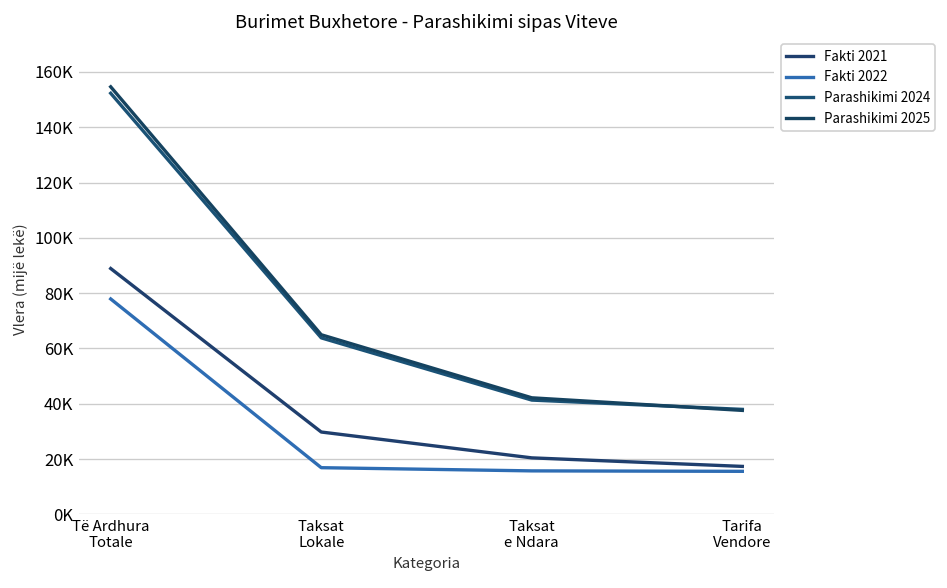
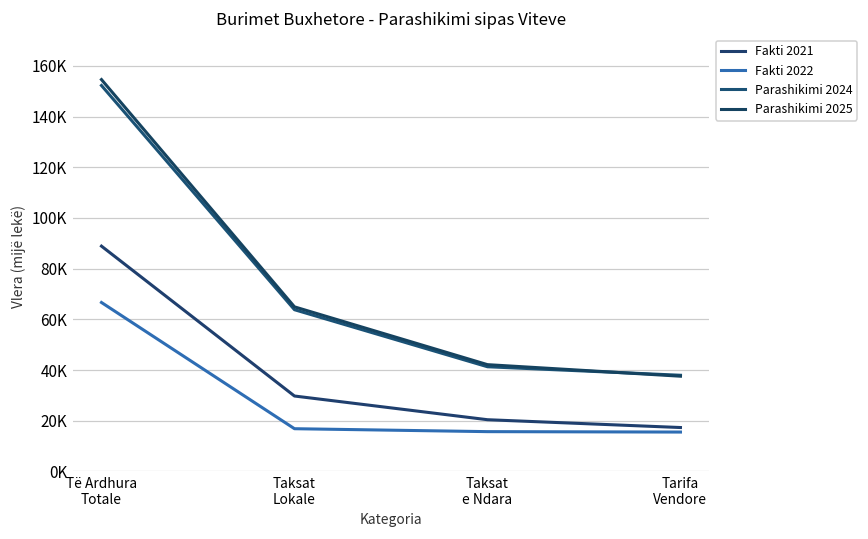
  {
    "Fakti 2022": {
-     "Të Ardhura Totale": 78000,
+     "Të Ardhura Totale": 67000,
      "Taksat Lokale": 17000,
      "Taksat e Ndara": 16000,
      "Tarifa Vendore": 16000
    }
  }
